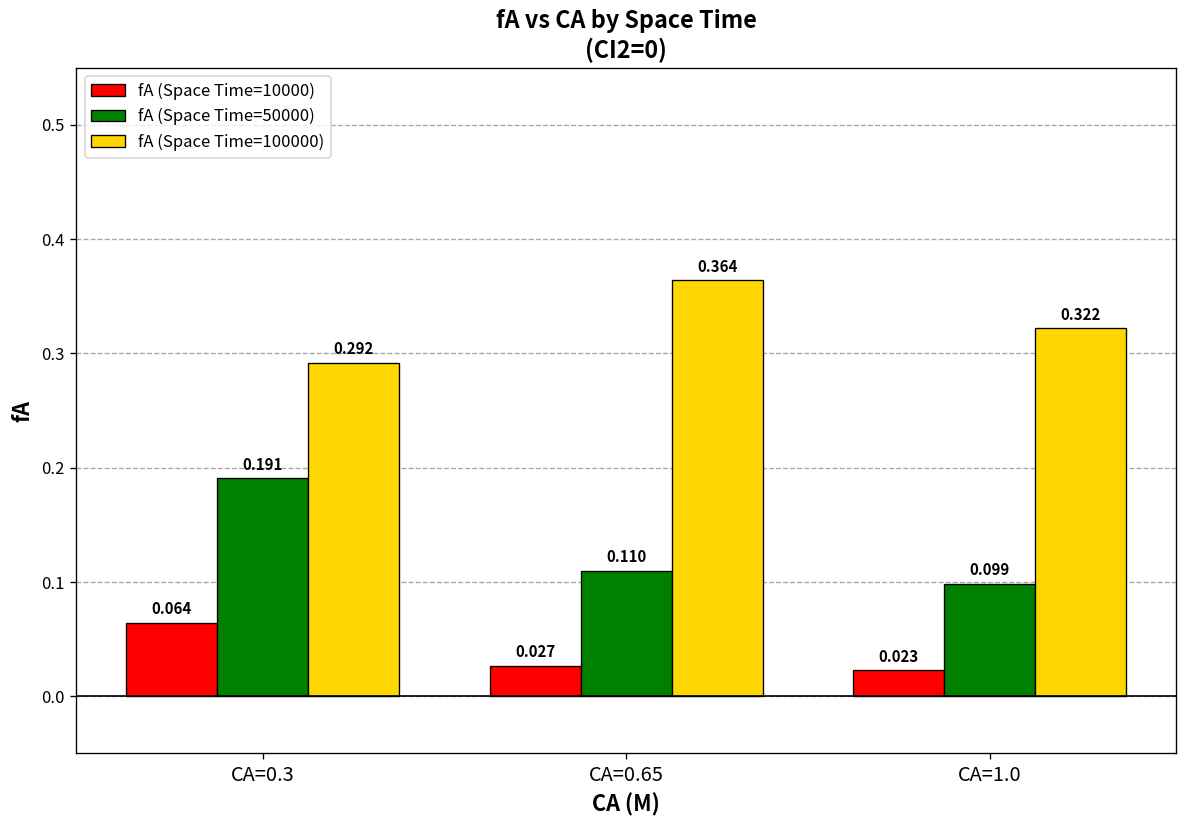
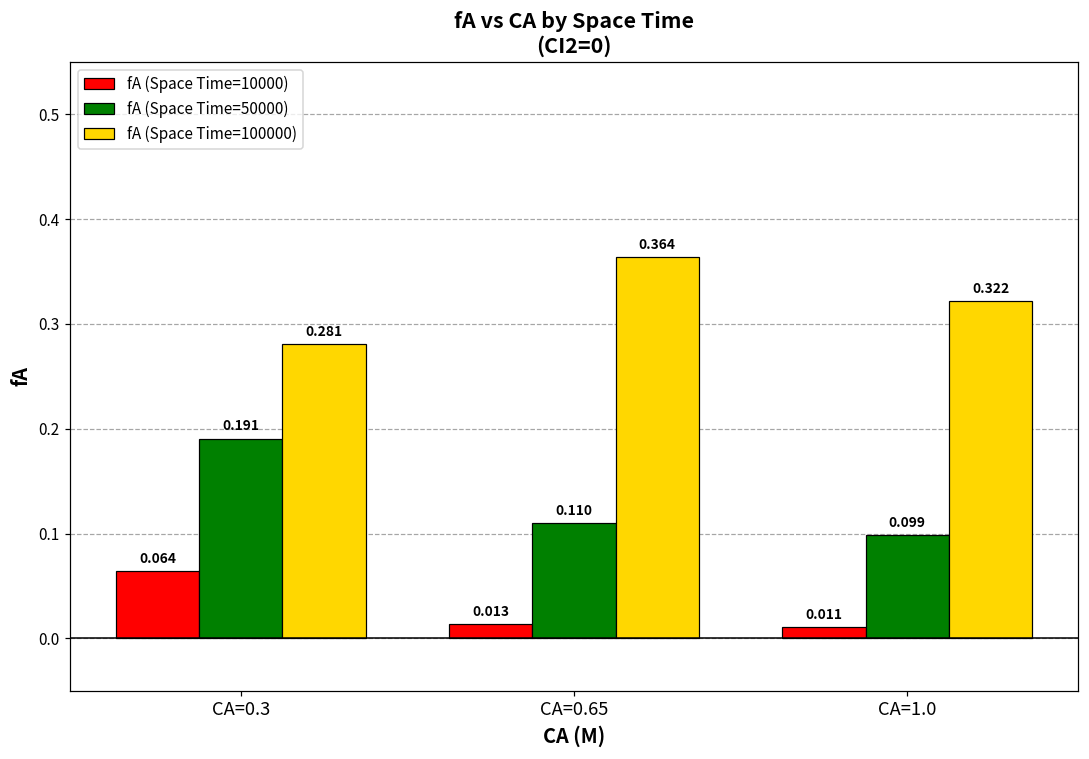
  {
    "fA (Space Time=10000)": {
      "CA=0.3": 0.064,
-     "CA=0.65": 0.027,
-     "CA=1.0": 0.023
+     "CA=0.65": 0.013,
+     "CA=1.0": 0.011
    },
    "fA (Space Time=50000)": {
      "CA=0.3": 0.191,
      "CA=0.65": 0.110,
      "CA=1.0": 0.099
    },
    "fA (Space Time=100000)": {
-     "CA=0.3": 0.292,
+     "CA=0.3": 0.281,
      "CA=0.65": 0.364,
      "CA=1.0": 0.322
    }
  }
